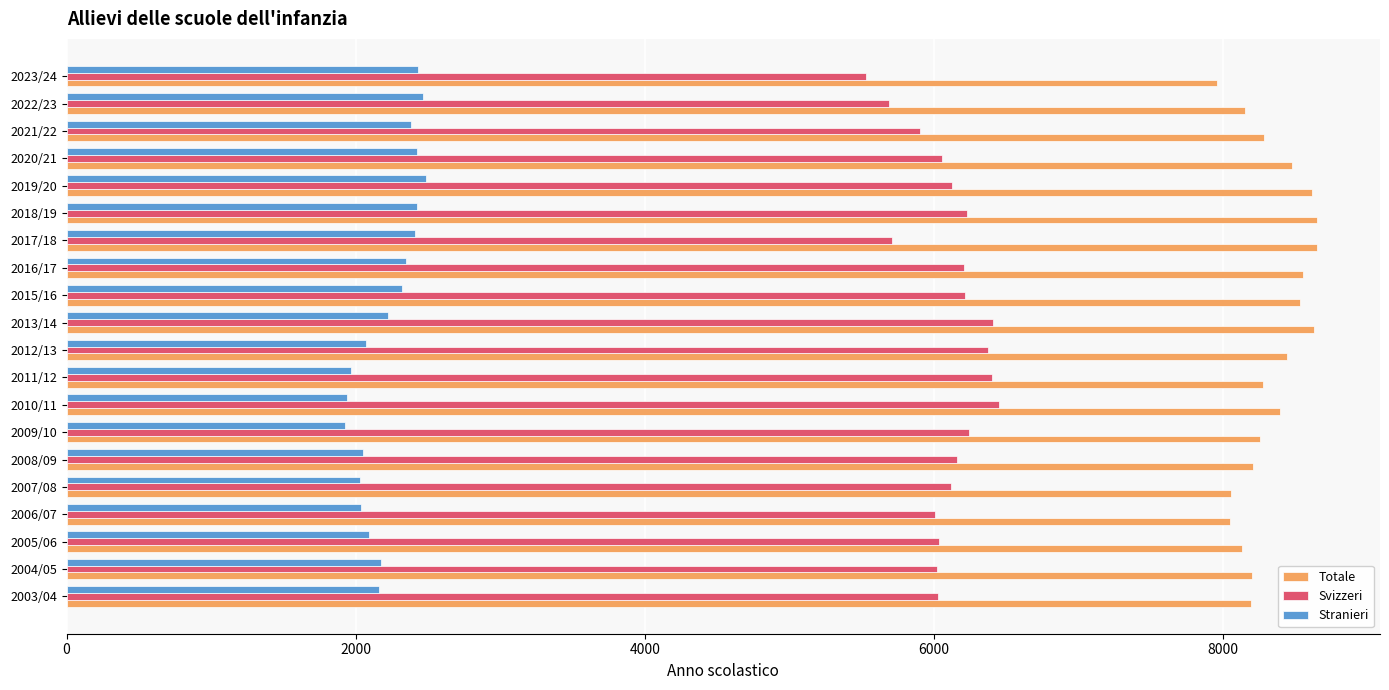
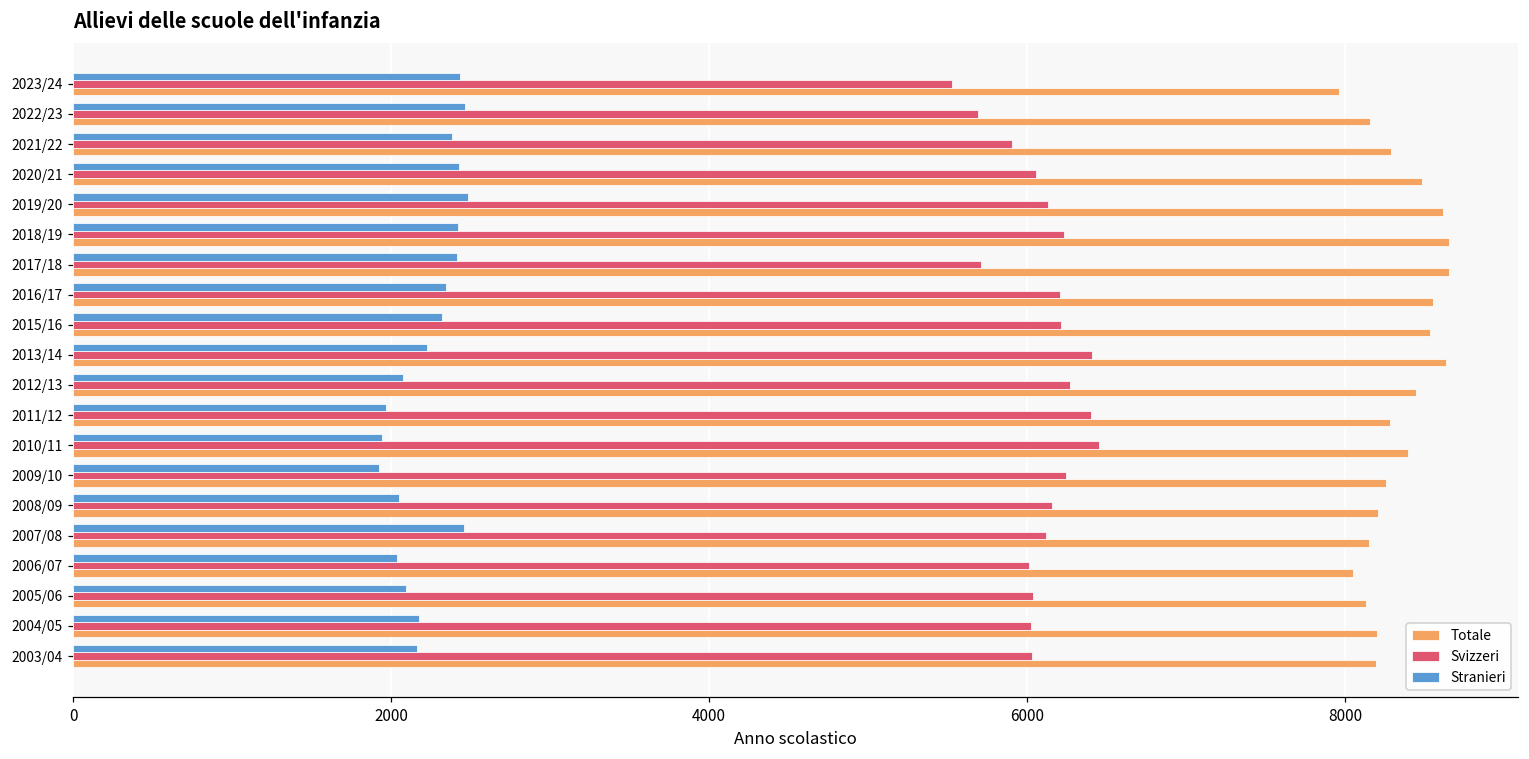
  {
    "Totale": {
      "2023/24": 7960,
      "2022/23": 8160,
      "2021/22": 8290,
      "2020/21": 8480,
      "2019/20": 8610,
      "2018/19": 8660,
      "2017/18": 8650,
      "2016/17": 8560,
      "2015/16": 8530,
      "2013/14": 8630,
      "2012/13": 8440,
      "2011/12": 8280,
      "2010/11": 8400,
      "2009/10": 8260,
      "2008/09": 8210,
-     "2007/08": 8060,
+     "2007/08": 8150,
      "2006/07": 8050,
      "2005/06": 8130,
      "2004/05": 8200,
      "2003/04": 8190
    },
    "Svizzeri": {
      "2023/24": 5530,
      "2022/23": 5690,
      "2021/22": 5910,
      "2020/21": 6050,
      "2019/20": 6130,
      "2018/19": 6230,
      "2017/18": 5710,
      "2016/17": 6210,
      "2015/16": 6210,
      "2013/14": 6410,
-     "2012/13": 6370,
+     "2012/13": 6270,
      "2011/12": 6400,
      "2010/11": 6450,
      "2009/10": 6240,
      "2008/09": 6160,
      "2007/08": 6120,
      "2006/07": 6010,
      "2005/06": 6040,
      "2004/05": 6030,
      "2003/04": 6030
    },
    "Stranieri": {
      "2023/24": 2430,
      "2022/23": 2470,
      "2021/22": 2380,
      "2020/21": 2430,
      "2019/20": 2490,
      "2018/19": 2420,
      "2017/18": 2410,
      "2016/17": 2350,
      "2015/16": 2320,
      "2013/14": 2230,
      "2012/13": 2070,
      "2011/12": 1970,
      "2010/11": 1940,
      "2009/10": 1930,
      "2008/09": 2050,
-     "2007/08": 2030,
+     "2007/08": 2460,
      "2006/07": 2040,
      "2005/06": 2090,
      "2004/05": 2180,
      "2003/04": 2160
    }
  }
